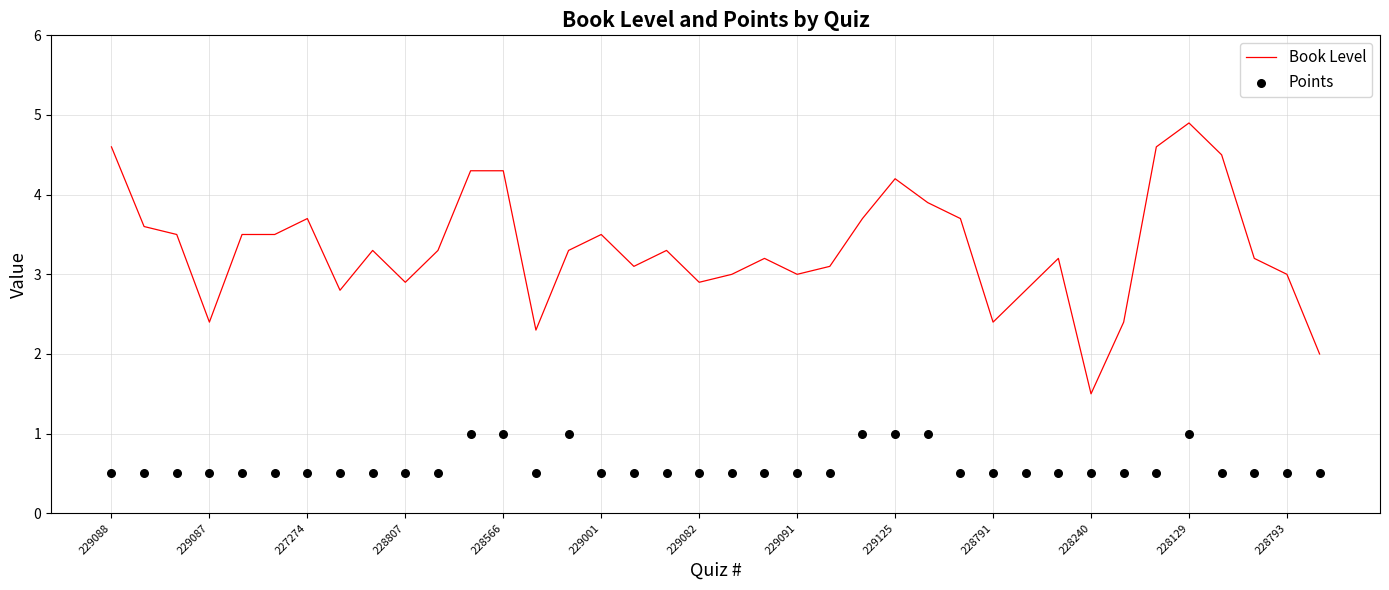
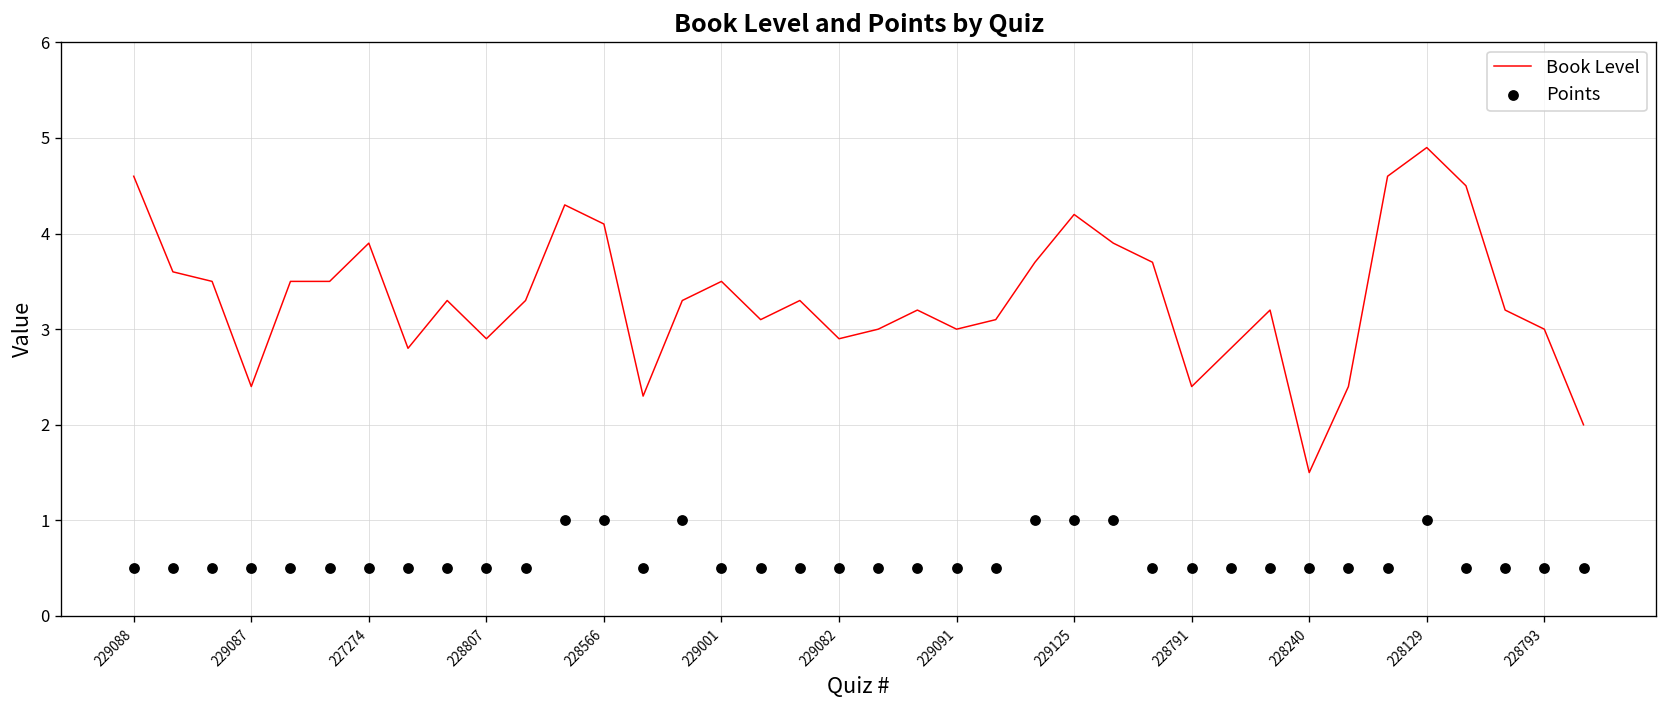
  {
    "Book Level": {
      "229088": 4.6,
      "229087": 2.4,
-     "227274": 3.7,
+     "227274": 3.9,
      "228807": 2.9,
-     "228566": 4.3,
+     "228566": 4.1,
      "229001": 3.5,
      "229082": 2.9,
      "229091": 3.0,
      "229125": 4.2,
      "228791": 2.4,
      "228240": 1.5,
      "228129": 4.9,
      "228793": 3.0
    }
  }
